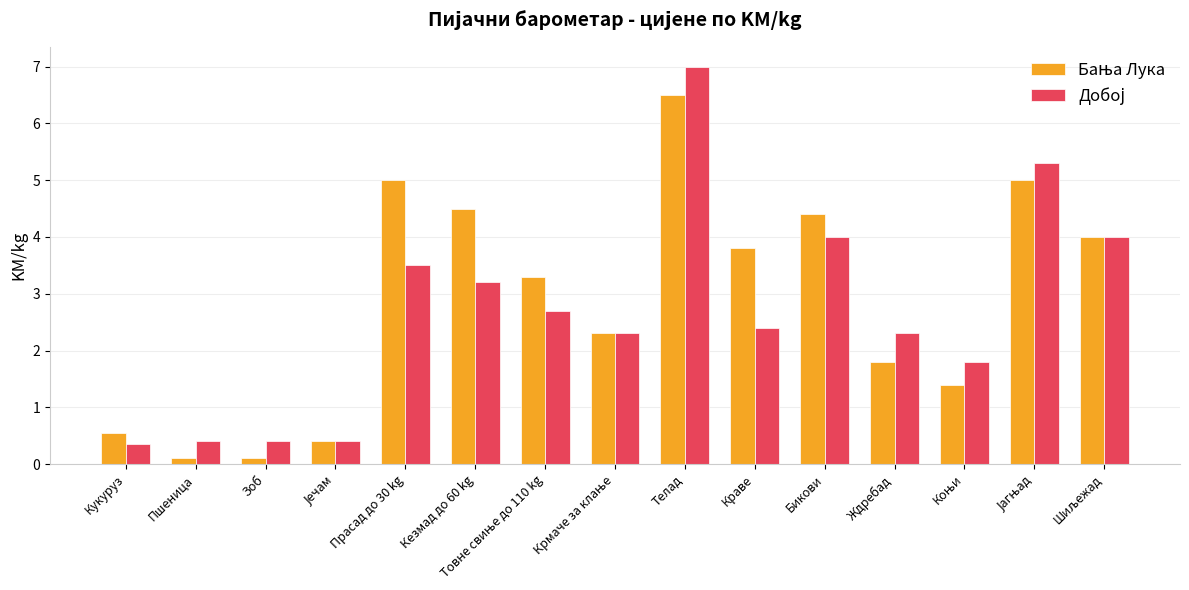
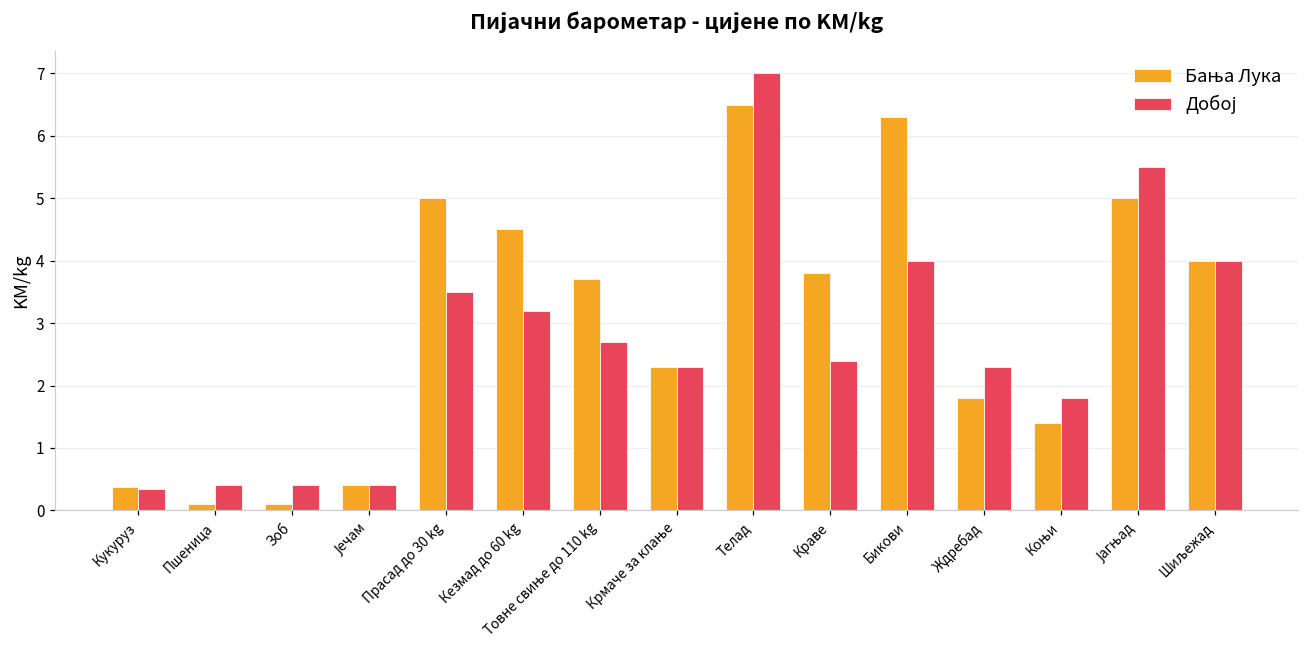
  {
    "Бања Лука": {
-     "Кукуруз": 0.6,
+     "Кукуруз": 0.4,
      "Пшеница": 0.1,
      "Зоб": 0.1,
      "Јечам": 0.4,
      "Прасад до 30 kg": 5.0,
      "Кезмад до 60 kg": 4.5,
-     "Товне свиње до 110 kg": 3.3,
+     "Товне свиње до 110 kg": 3.7,
      "Крмаче за клање": 2.3,
      "Телад": 6.5,
      "Краве": 3.8,
-     "Бикови": 4.4,
+     "Бикови": 6.3,
      "Ждребад": 1.8,
      "Коњи": 1.4,
      "Јагњад": 5.0,
      "Шиљежад": 4.0
    },
    "Добој": {
      "Кукуруз": 0.4,
      "Пшеница": 0.4,
      "Зоб": 0.4,
      "Јечам": 0.4,
      "Прасад до 30 kg": 3.5,
      "Кезмад до 60 kg": 3.2,
      "Товне свиње до 110 kg": 2.7,
      "Крмаче за клање": 2.3,
      "Телад": 7.0,
      "Краве": 2.4,
      "Бикови": 4.0,
      "Ждребад": 2.3,
      "Коњи": 1.8,
-     "Јагњад": 5.3,
+     "Јагњад": 5.5,
      "Шиљежад": 4.0
    }
  }
